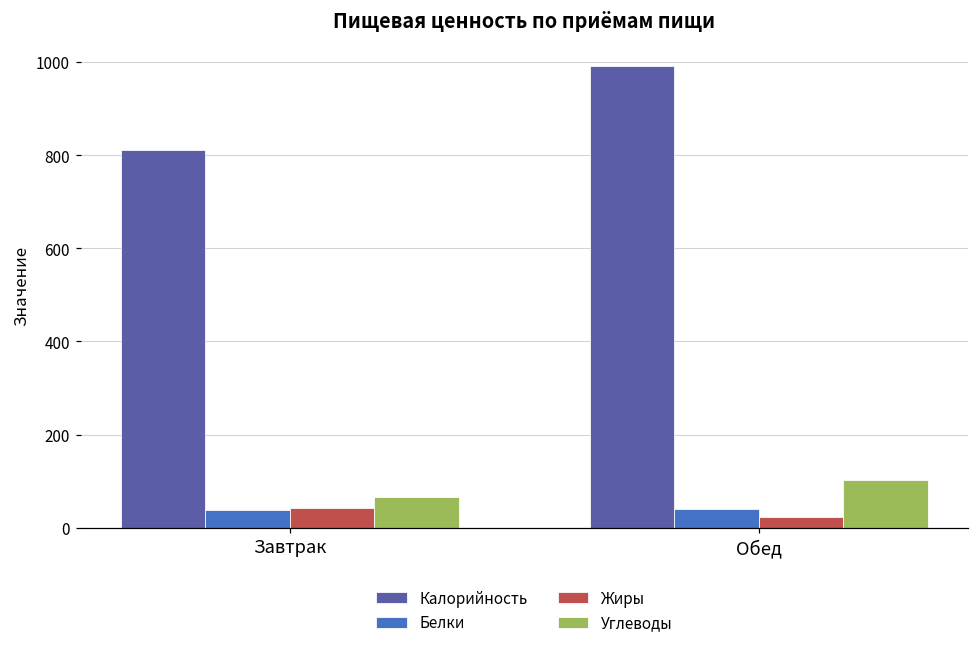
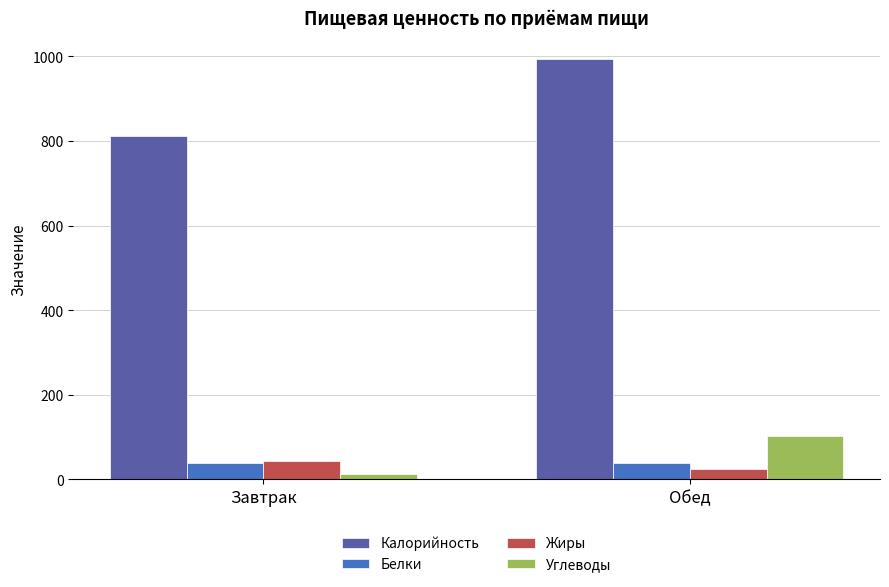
  {
    "Жиры": {
      "Завтрак": 40,
      "Обед": 20
    },
    "Углеводы": {
-     "Завтрак": 70,
+     "Завтрак": 10,
      "Обед": 100
    }
  }
